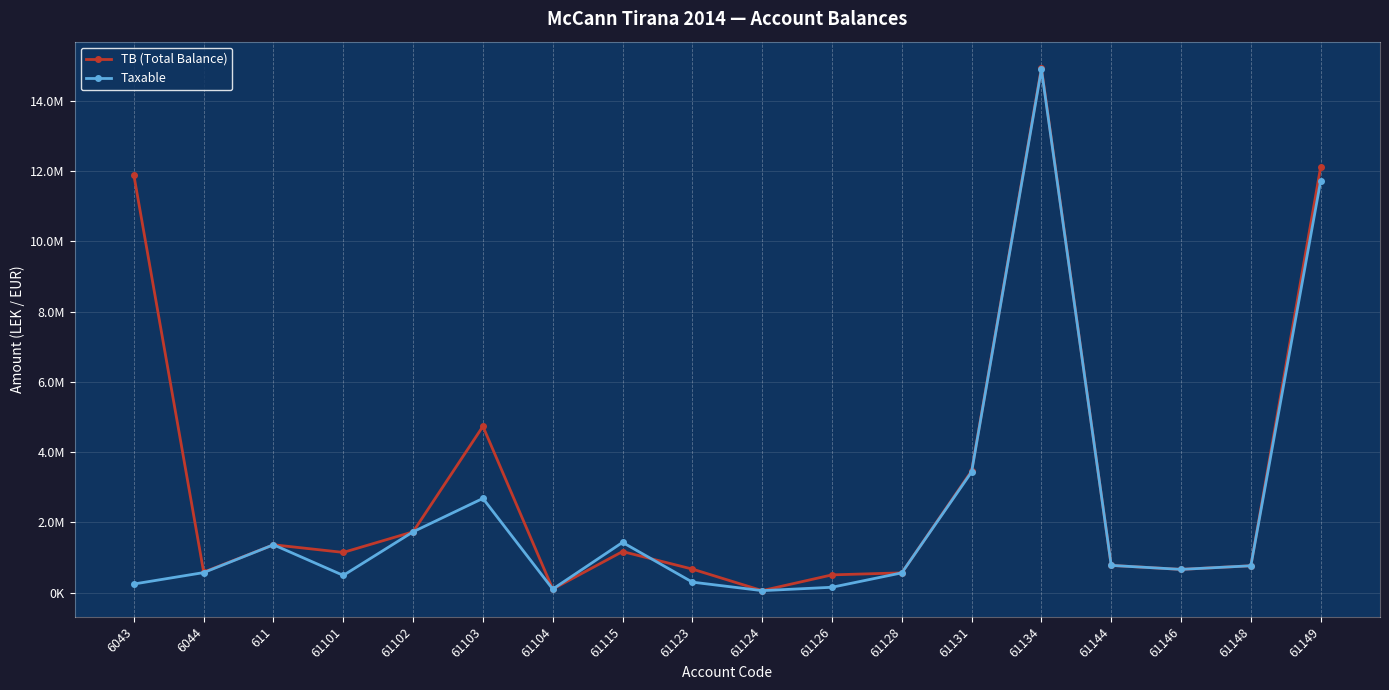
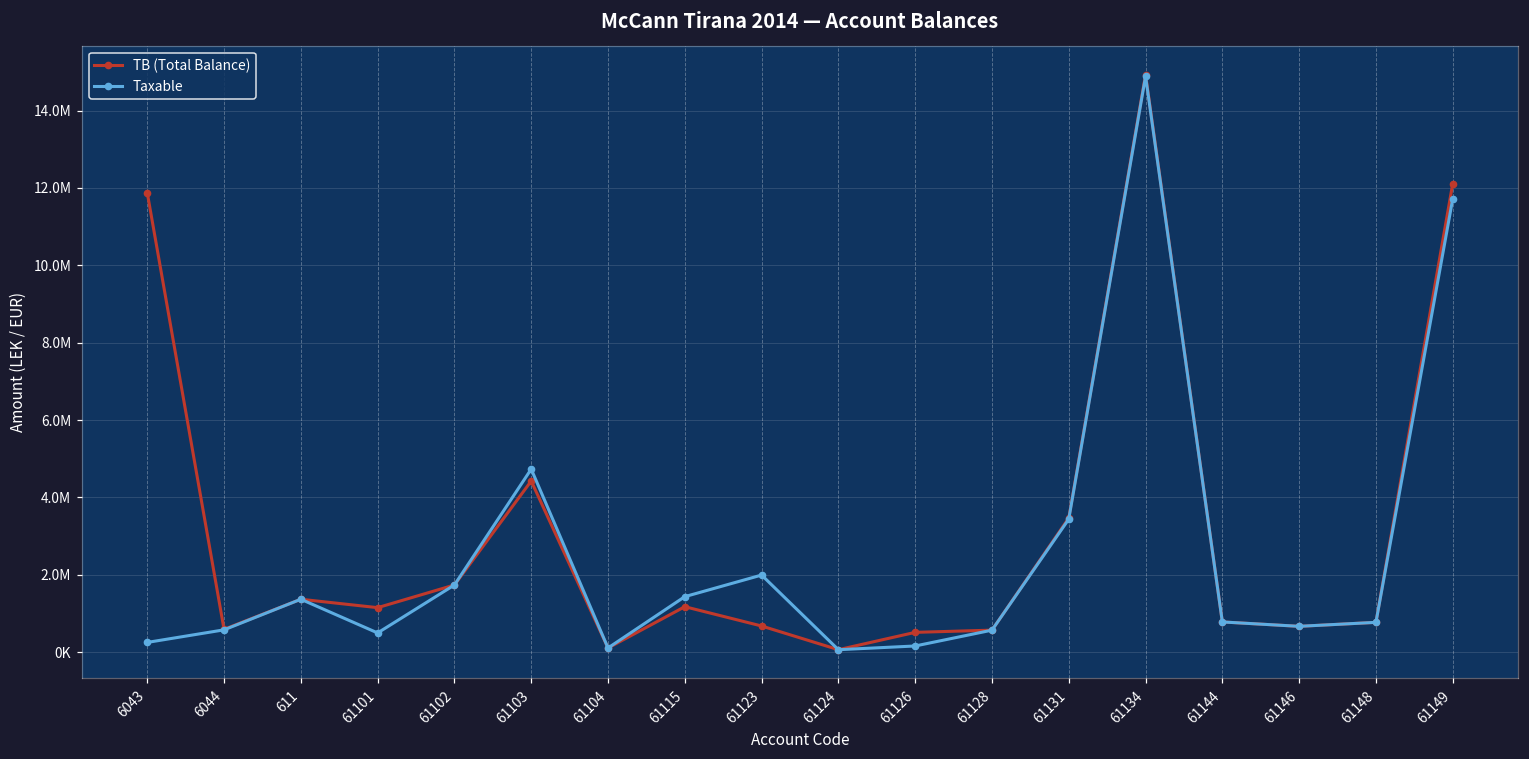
  {
    "TB (Total Balance)": {
      "6043": 11900000,
      "61101": 1100000,
-     "61103": 4700000,
+     "61103": 4400000,
      "61115": 1200000,
      "61123": 700000,
      "61126": 500000,
      "61149": 12100000
    },
    "Taxable": {
      "6043": 300000,
      "61101": 500000,
-     "61103": 2700000,
+     "61103": 4700000,
      "61115": 1400000,
-     "61123": 300000,
+     "61123": 2000000,
      "61126": 200000,
      "61149": 11700000
    }
  }
